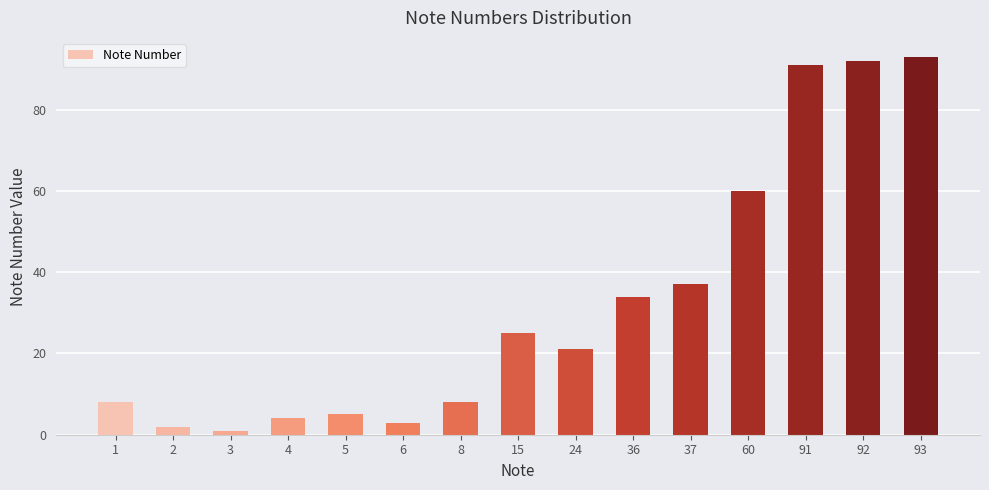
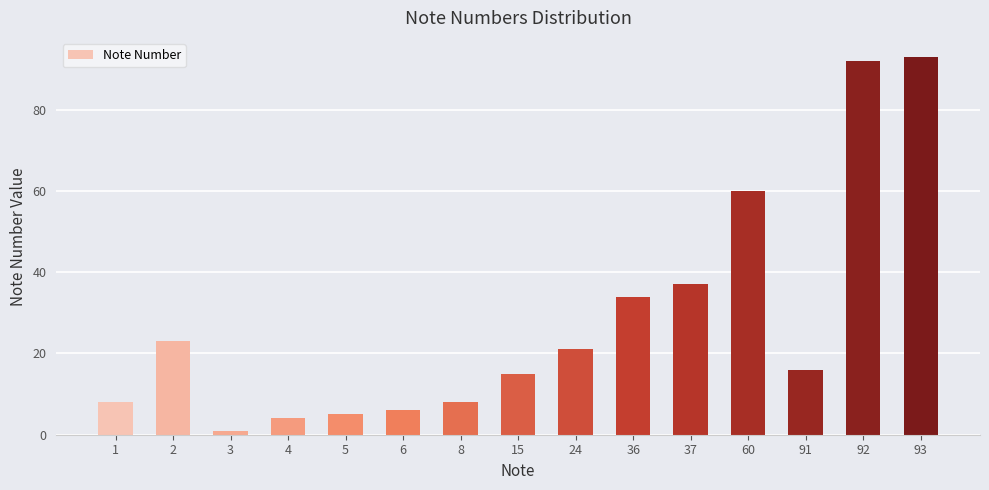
  {
    "1": 8,
-   "2": 2,
+   "2": 23,
    "3": 1,
    "4": 4,
    "5": 5,
-   "6": 3,
+   "6": 6,
    "8": 8,
-   "15": 25,
+   "15": 15,
    "24": 21,
    "36": 34,
    "37": 37,
    "60": 60,
-   "91": 91,
+   "91": 16,
    "92": 92,
    "93": 93
  }
